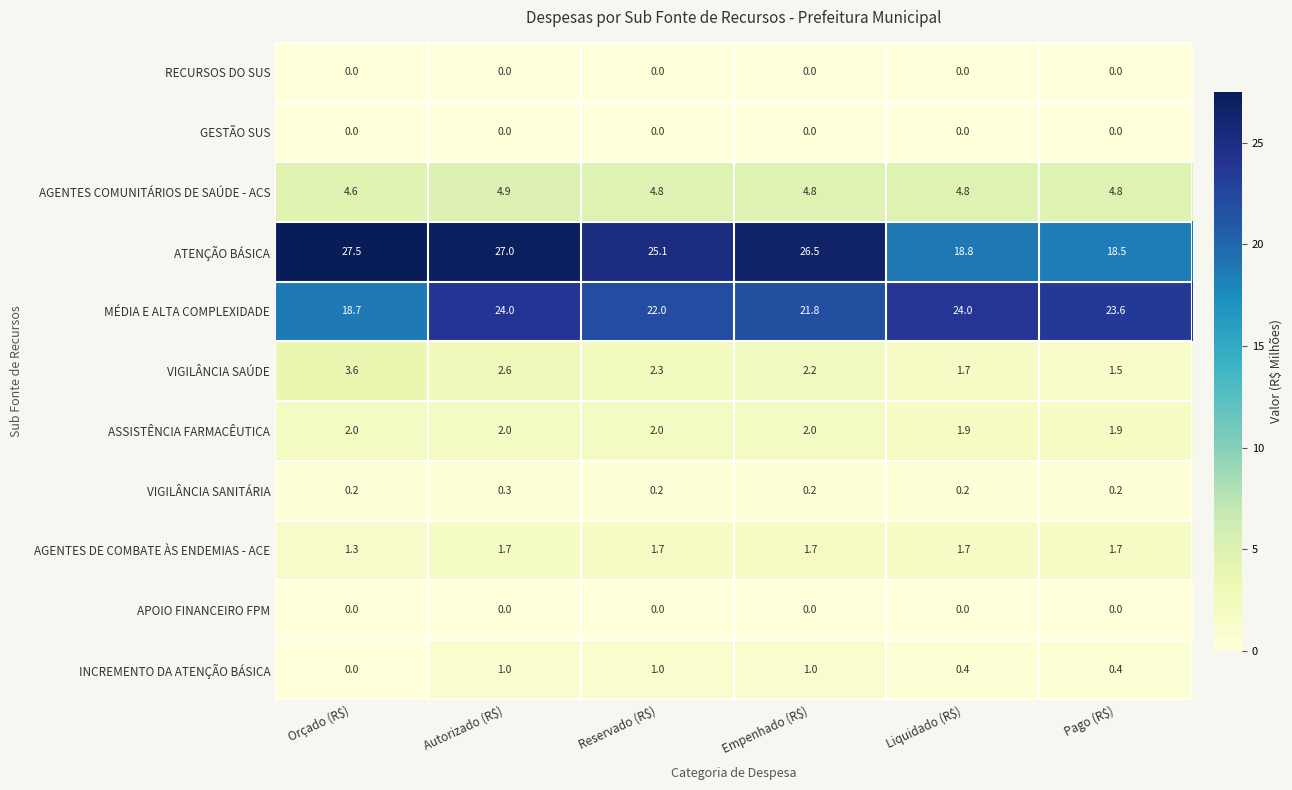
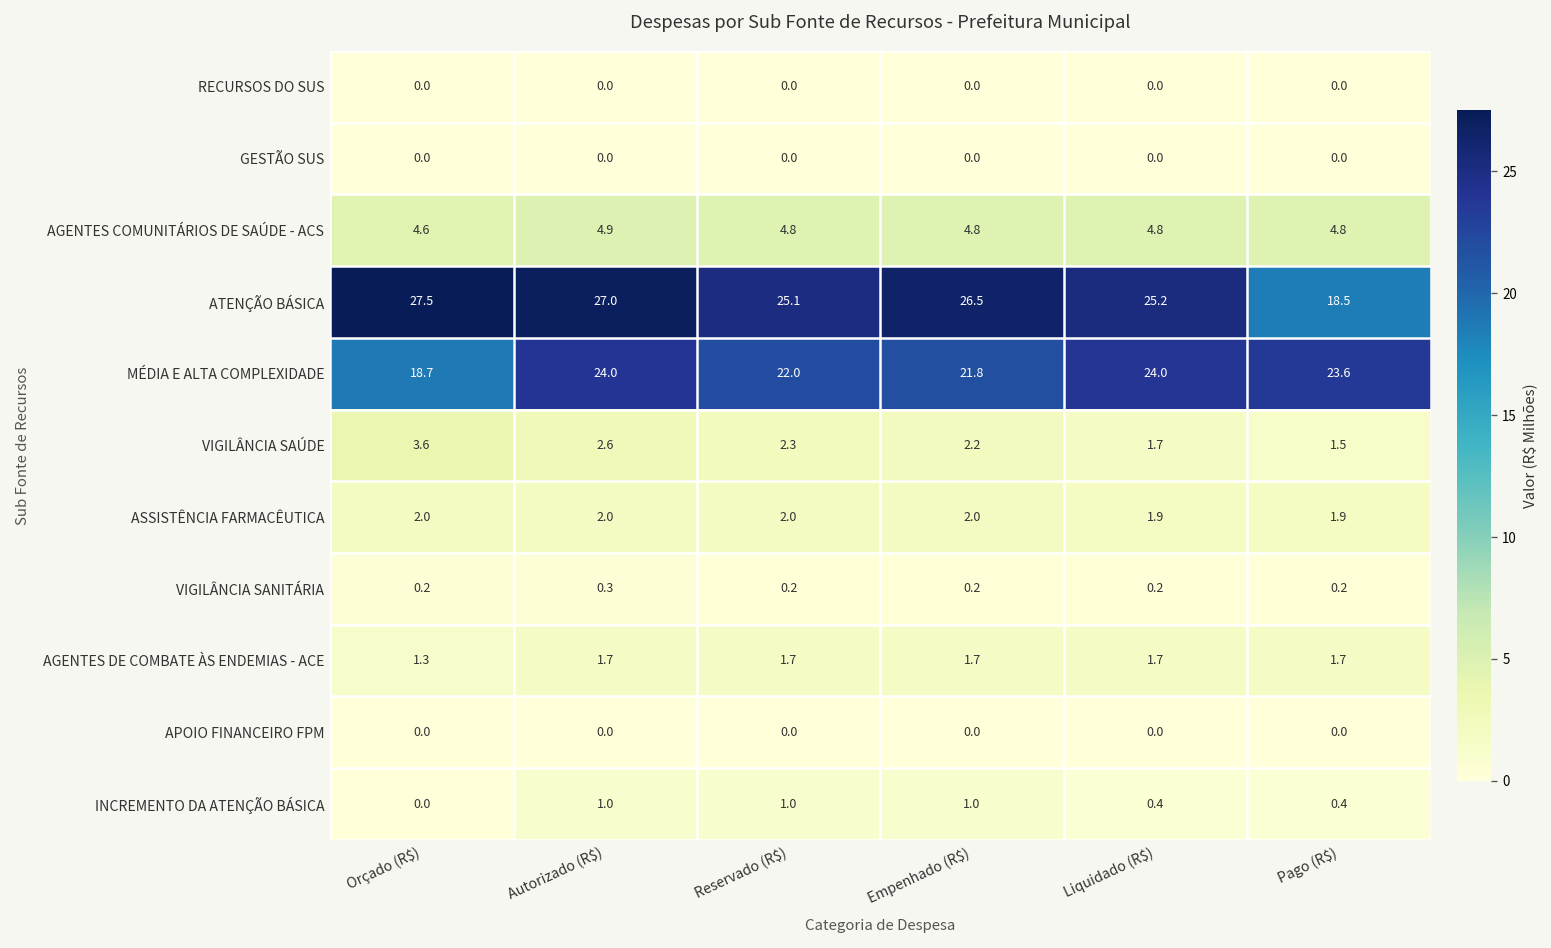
  {
    "RECURSOS DO SUS": {
      "Orçado (R$)": 0.0,
      "Autorizado (R$)": 0.0,
      "Reservado (R$)": 0.0,
      "Empenhado (R$)": 0.0,
      "Liquidado (R$)": 0.0,
      "Pago (R$)": 0.0
    },
    "GESTÃO SUS": {
      "Orçado (R$)": 0.0,
      "Autorizado (R$)": 0.0,
      "Reservado (R$)": 0.0,
      "Empenhado (R$)": 0.0,
      "Liquidado (R$)": 0.0,
      "Pago (R$)": 0.0
    },
    "AGENTES COMUNITÁRIOS DE SAÚDE - ACS": {
      "Orçado (R$)": 4.6,
      "Autorizado (R$)": 4.9,
      "Reservado (R$)": 4.8,
      "Empenhado (R$)": 4.8,
      "Liquidado (R$)": 4.8,
      "Pago (R$)": 4.8
    },
    "ATENÇÃO BÁSICA": {
      "Orçado (R$)": 27.5,
      "Autorizado (R$)": 27.0,
      "Reservado (R$)": 25.1,
      "Empenhado (R$)": 26.5,
-     "Liquidado (R$)": 18.8,
+     "Liquidado (R$)": 25.2,
      "Pago (R$)": 18.5
    },
    "MÉDIA E ALTA COMPLEXIDADE": {
      "Orçado (R$)": 18.7,
      "Autorizado (R$)": 24.0,
      "Reservado (R$)": 22.0,
      "Empenhado (R$)": 21.8,
      "Liquidado (R$)": 24.0,
      "Pago (R$)": 23.6
    },
    "VIGILÂNCIA SAÚDE": {
      "Orçado (R$)": 3.6,
      "Autorizado (R$)": 2.6,
      "Reservado (R$)": 2.3,
      "Empenhado (R$)": 2.2,
      "Liquidado (R$)": 1.7,
      "Pago (R$)": 1.5
    },
    "ASSISTÊNCIA FARMACÊUTICA": {
      "Orçado (R$)": 2.0,
      "Autorizado (R$)": 2.0,
      "Reservado (R$)": 2.0,
      "Empenhado (R$)": 2.0,
      "Liquidado (R$)": 1.9,
      "Pago (R$)": 1.9
    },
    "VIGILÂNCIA SANITÁRIA": {
      "Orçado (R$)": 0.2,
      "Autorizado (R$)": 0.3,
      "Reservado (R$)": 0.2,
      "Empenhado (R$)": 0.2,
      "Liquidado (R$)": 0.2,
      "Pago (R$)": 0.2
    },
    "AGENTES DE COMBATE ÀS ENDEMIAS - ACE": {
      "Orçado (R$)": 1.3,
      "Autorizado (R$)": 1.7,
      "Reservado (R$)": 1.7,
      "Empenhado (R$)": 1.7,
      "Liquidado (R$)": 1.7,
      "Pago (R$)": 1.7
    },
    "APOIO FINANCEIRO FPM": {
      "Orçado (R$)": 0.0,
      "Autorizado (R$)": 0.0,
      "Reservado (R$)": 0.0,
      "Empenhado (R$)": 0.0,
      "Liquidado (R$)": 0.0,
      "Pago (R$)": 0.0
    },
    "INCREMENTO DA ATENÇÃO BÁSICA": {
      "Orçado (R$)": 0.0,
      "Autorizado (R$)": 1.0,
      "Reservado (R$)": 1.0,
      "Empenhado (R$)": 1.0,
      "Liquidado (R$)": 0.4,
      "Pago (R$)": 0.4
    }
  }
